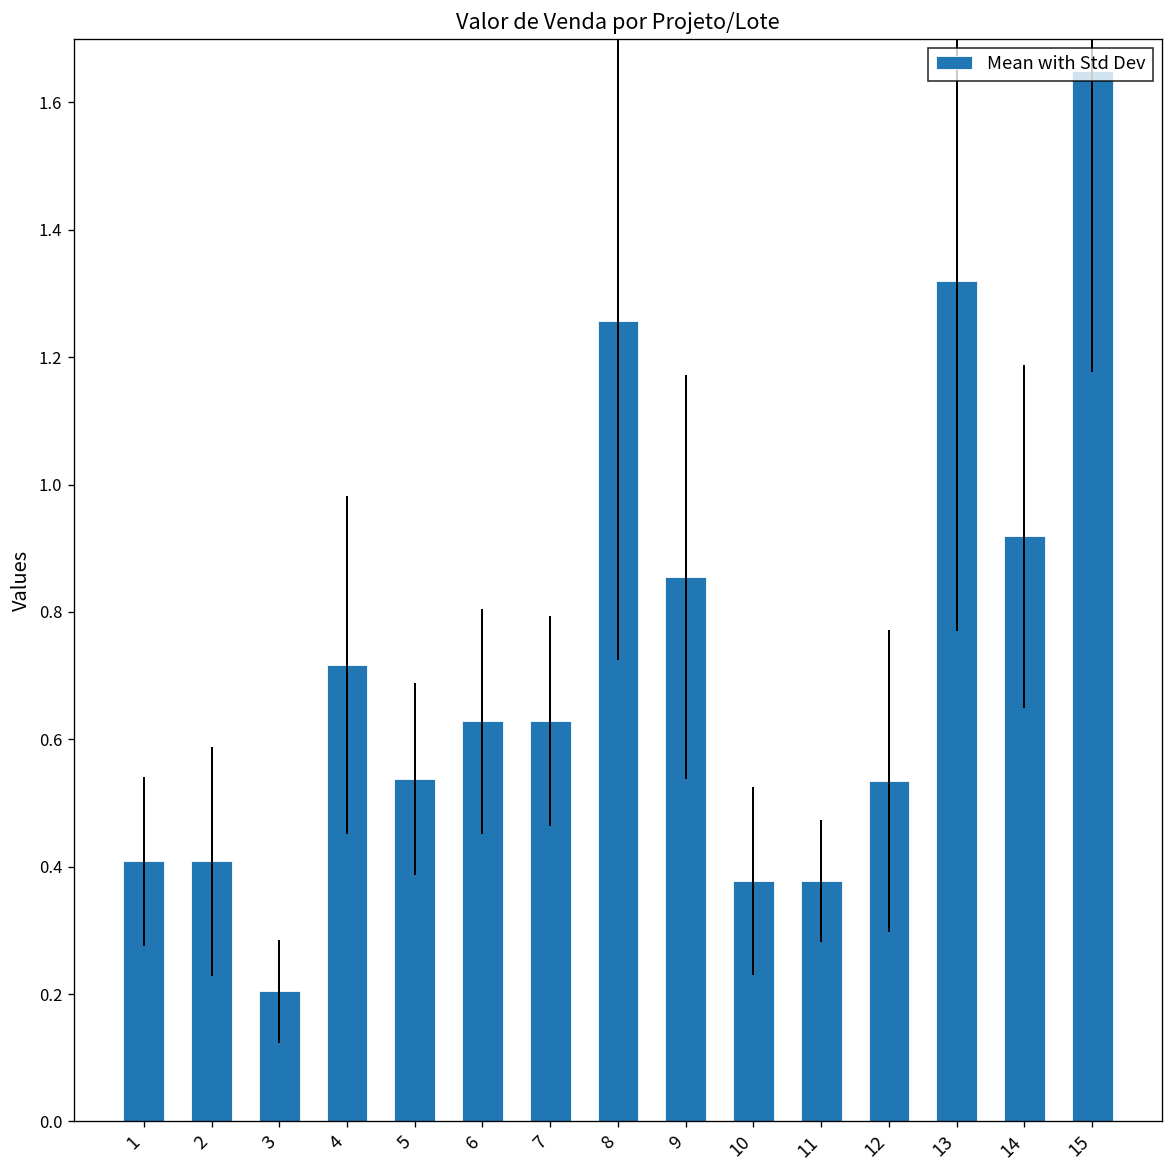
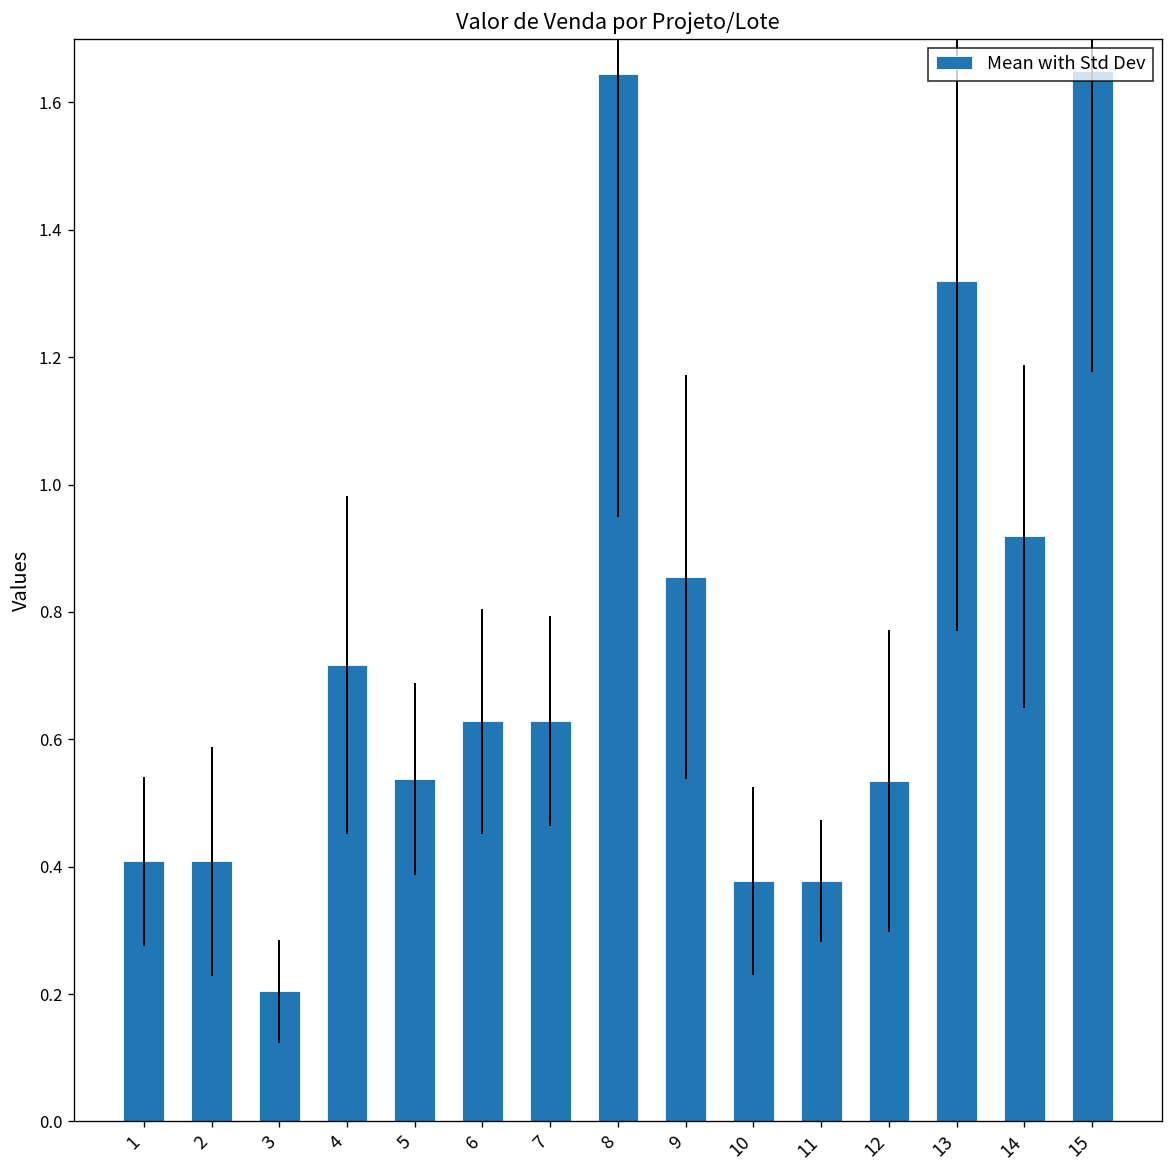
  {
    "1": 0.41,
    "2": 0.41,
    "3": 0.20,
    "4": 0.72,
    "5": 0.54,
    "6": 0.63,
    "7": 0.63,
-   "8": 1.26,
+   "8": 1.64,
    "9": 0.85,
    "10": 0.38,
    "11": 0.38,
    "12": 0.53,
    "13": 1.32,
    "14": 0.92
  }
